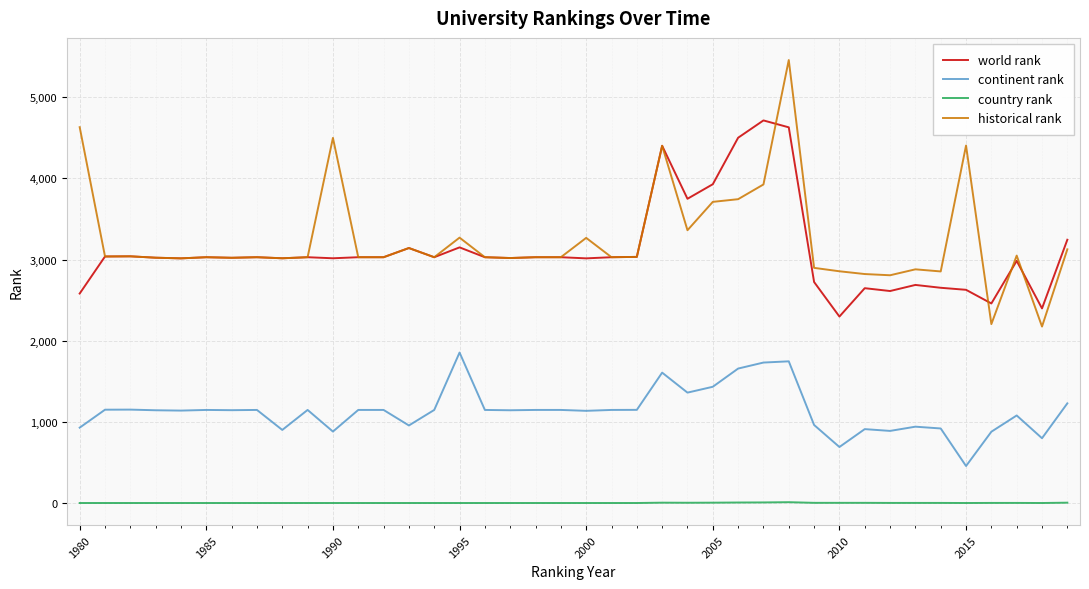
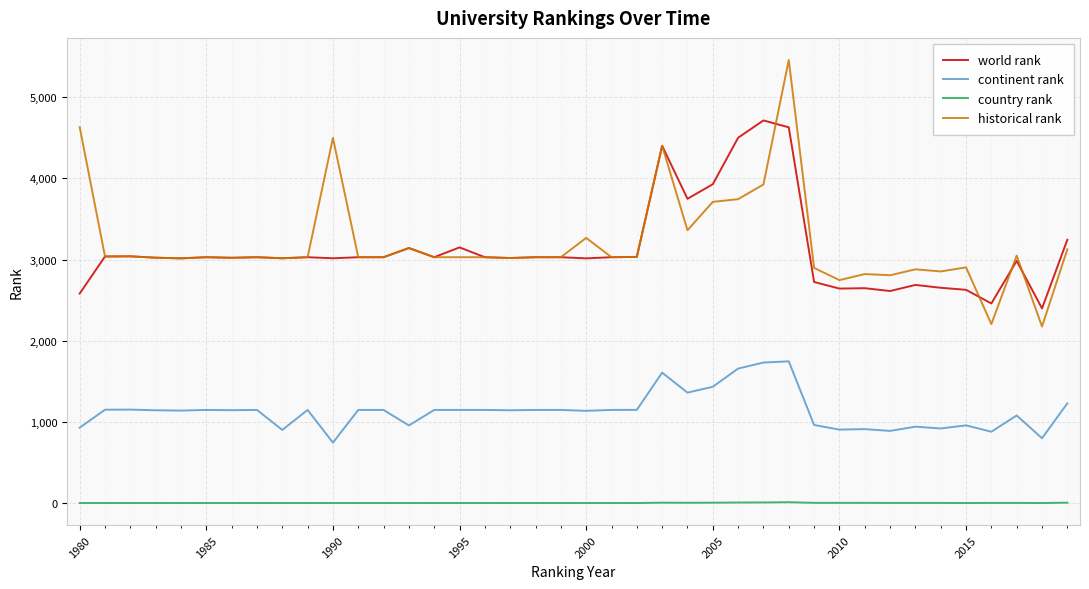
  {
    "world rank": {
      "1980": "2,600",
      "1990": "3,000",
      "1995": "3,200",
      "2000": "3,000",
      "2005": "3,900",
-     "2010": "2,300",
+     "2010": "2,600",
      "2015": "2,600"
    },
    "continent rank": {
      "1980": "900",
      "1985": "1,200",
-     "1990": "900",
-     "1995": "1,900",
+     "1990": "700",
+     "1995": "1,200",
      "2000": "1,100",
      "2005": "1,400",
-     "2010": "700",
-     "2015": "500"
+     "2010": "900",
+     "2015": "1,000"
    },
    "country rank": {
      "1980": "0",
      "1985": "0",
      "1990": "0",
      "1995": "0",
      "2000": "0",
      "2005": "0",
      "2010": "0",
      "2015": "0"
    },
    "historical rank": {
      "1980": "4,600",
      "1990": "4,500",
-     "1995": "3,300",
+     "1995": "3,000",
      "2000": "3,300",
      "2005": "3,700",
-     "2010": "2,900",
-     "2015": "4,400"
+     "2010": "2,700",
+     "2015": "2,900"
    }
  }
